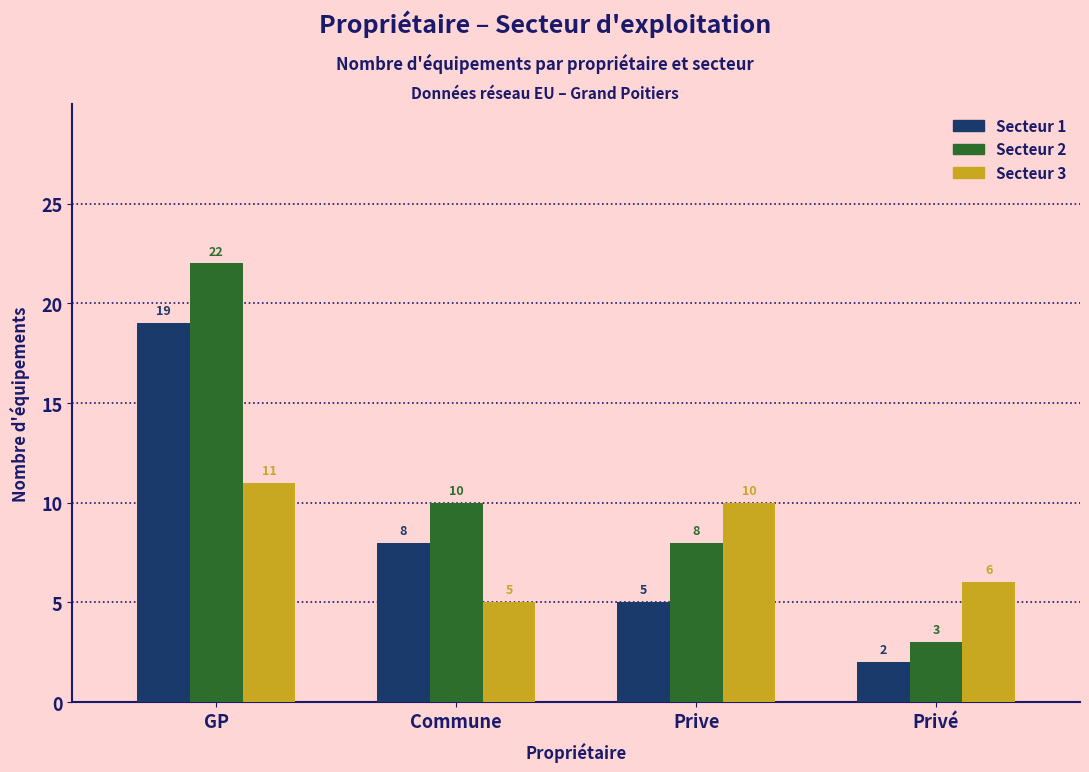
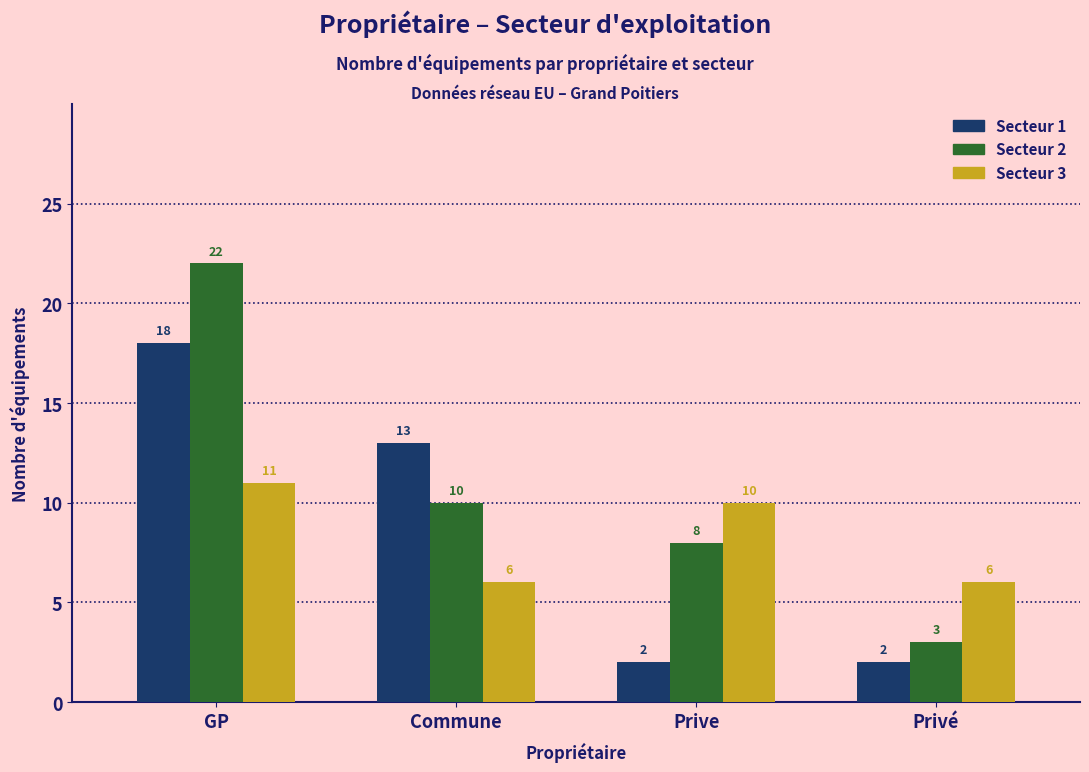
  {
    "Secteur 1": {
-     "GP": 19,
-     "Commune": 8,
-     "Prive": 5,
+     "GP": 18,
+     "Commune": 13,
+     "Prive": 2,
      "Privé": 2
    },
    "Secteur 2": {
      "GP": 22,
      "Commune": 10,
      "Prive": 8,
      "Privé": 3
    },
    "Secteur 3": {
      "GP": 11,
-     "Commune": 5,
+     "Commune": 6,
      "Prive": 10,
      "Privé": 6
    }
  }
